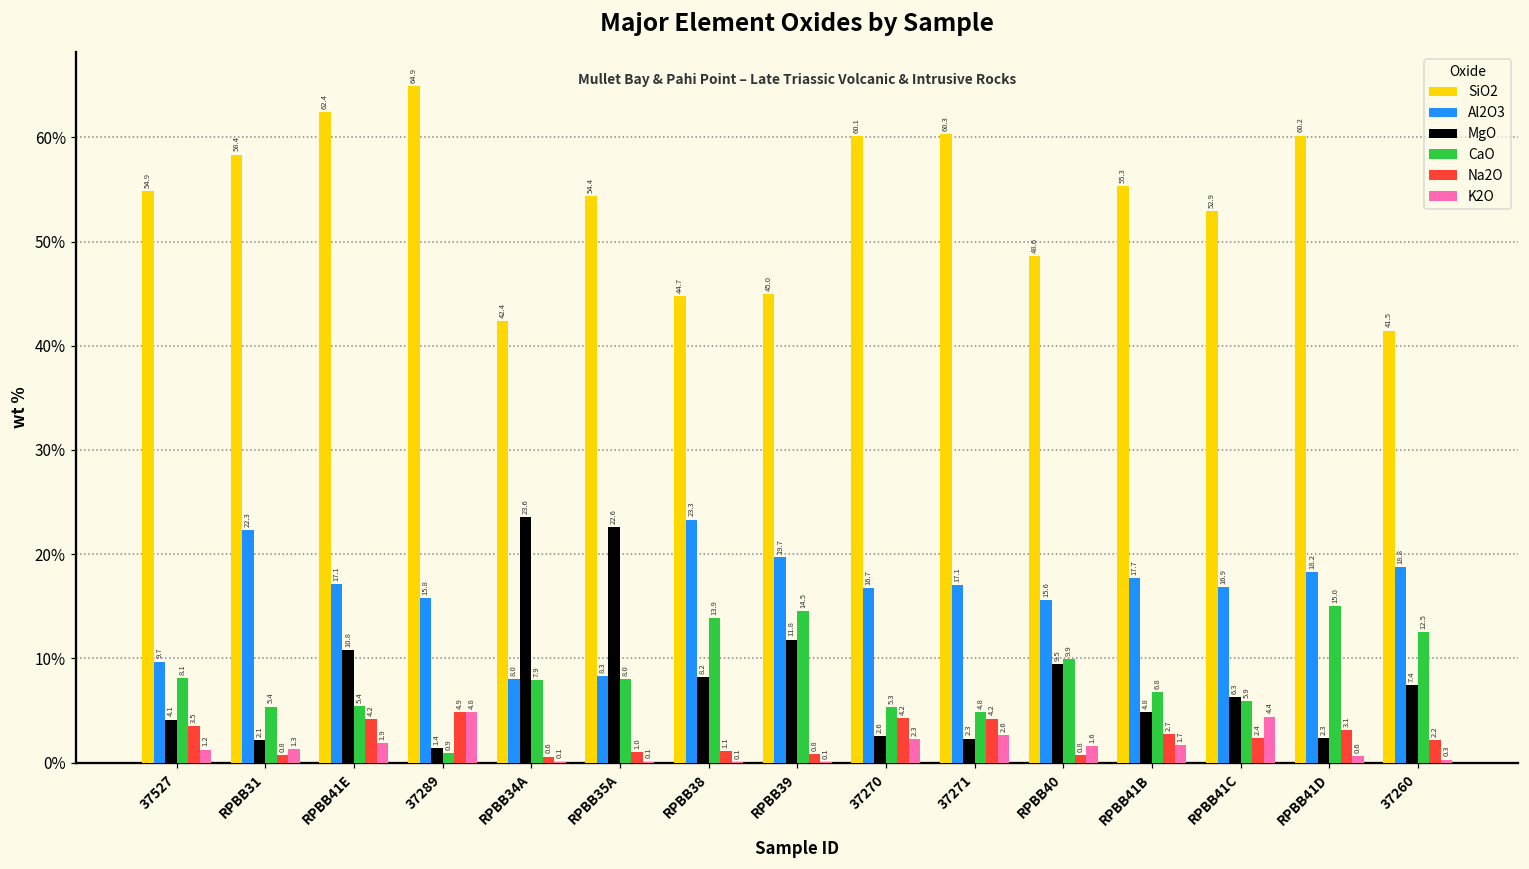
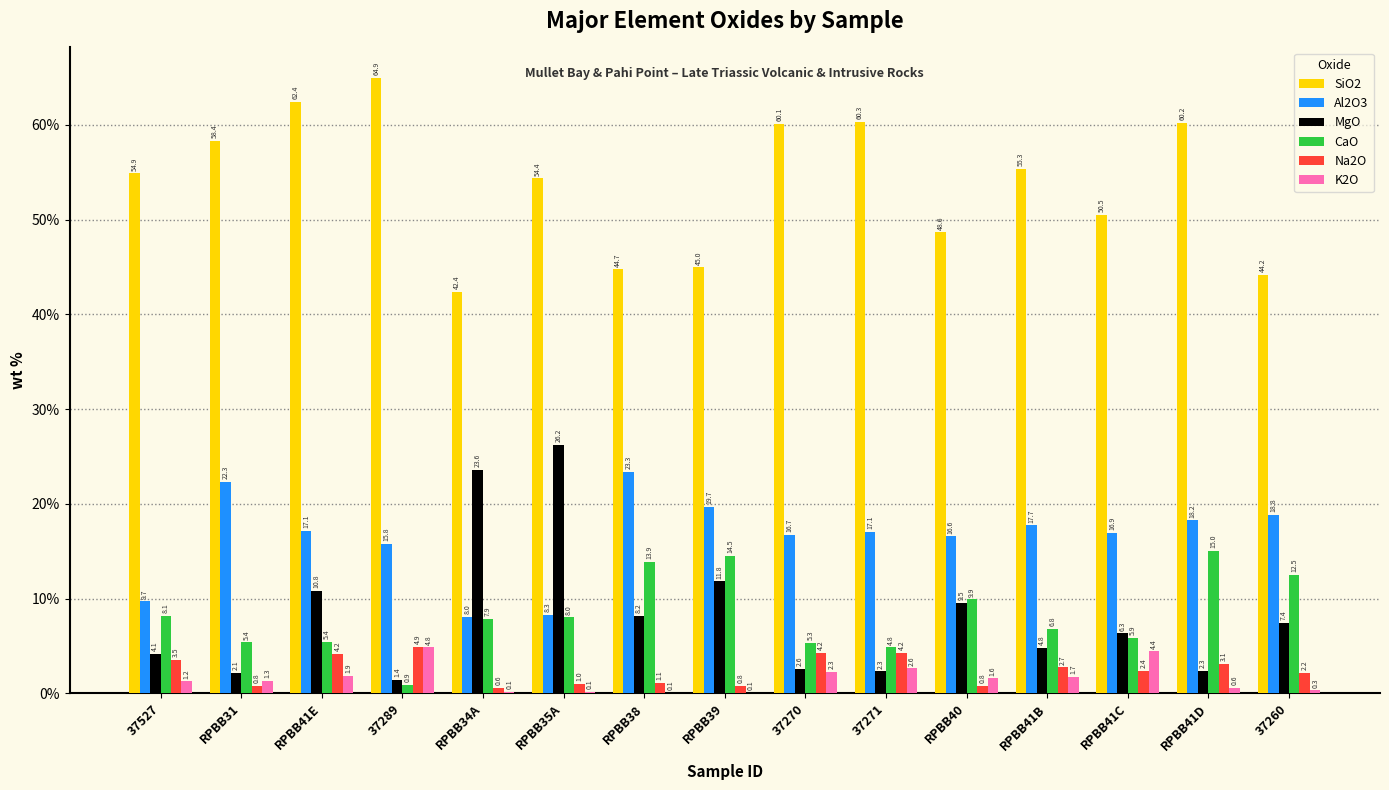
  {
    "SiO2": {
      "37527": 54.9,
      "RPBB31": 58.4,
      "RPBB41E": 62.4,
      "37289": 64.9,
      "RPBB34A": 42.4,
      "RPBB35A": 54.4,
      "RPBB38": 44.7,
      "RPBB39": 45.0,
      "37270": 60.1,
      "37271": 60.3,
      "RPBB40": 48.6,
      "RPBB41B": 55.3,
-     "RPBB41C": 52.9,
+     "RPBB41C": 50.5,
      "RPBB41D": 60.2,
-     "37260": 41.5
+     "37260": 44.2
    },
    "Al2O3": {
      "37527": 9.7,
      "RPBB31": 22.3,
      "RPBB41E": 17.1,
      "37289": 15.8,
      "RPBB34A": 8.0,
      "RPBB35A": 8.3,
      "RPBB38": 23.3,
      "RPBB39": 19.7,
      "37270": 16.7,
      "37271": 17.1,
-     "RPBB40": 15.6,
+     "RPBB40": 16.6,
      "RPBB41B": 17.7,
      "RPBB41C": 16.9,
      "RPBB41D": 18.2,
      "37260": 18.8
    },
    "MgO": {
      "37527": 4.1,
      "RPBB31": 2.1,
      "RPBB41E": 10.8,
      "37289": 1.4,
      "RPBB34A": 23.6,
-     "RPBB35A": 22.6,
+     "RPBB35A": 26.2,
      "RPBB38": 8.2,
      "RPBB39": 11.8,
      "37270": 2.6,
      "37271": 2.3,
      "RPBB40": 9.5,
      "RPBB41B": 4.8,
      "RPBB41C": 6.3,
      "RPBB41D": 2.3,
      "37260": 7.4
    },
    "CaO": {
      "37527": 8.1,
      "RPBB31": 5.4,
      "RPBB41E": 5.4,
      "37289": 0.9,
      "RPBB34A": 7.9,
      "RPBB35A": 8.0,
      "RPBB38": 13.9,
      "RPBB39": 14.5,
      "37270": 5.3,
      "37271": 4.8,
      "RPBB40": 9.9,
      "RPBB41B": 6.8,
      "RPBB41C": 5.9,
      "RPBB41D": 15.0,
      "37260": 12.5
    },
    "Na2O": {
      "37527": 3.5,
      "RPBB31": 0.8,
      "RPBB41E": 4.2,
      "37289": 4.9,
      "RPBB34A": 0.6,
      "RPBB35A": 1.0,
      "RPBB38": 1.1,
      "RPBB39": 0.8,
      "37270": 4.2,
      "37271": 4.2,
      "RPBB40": 0.8,
      "RPBB41B": 2.7,
      "RPBB41C": 2.4,
      "RPBB41D": 3.1,
      "37260": 2.2
    },
    "K2O": {
      "37527": 1.2,
      "RPBB31": 1.3,
      "RPBB41E": 1.9,
      "37289": 4.8,
      "RPBB34A": 0.1,
      "RPBB35A": 0.1,
      "RPBB38": 0.1,
      "RPBB39": 0.1,
      "37270": 2.3,
      "37271": 2.6,
      "RPBB40": 1.6,
      "RPBB41B": 1.7,
      "RPBB41C": 4.4,
      "RPBB41D": 0.6,
      "37260": 0.3
    }
  }
